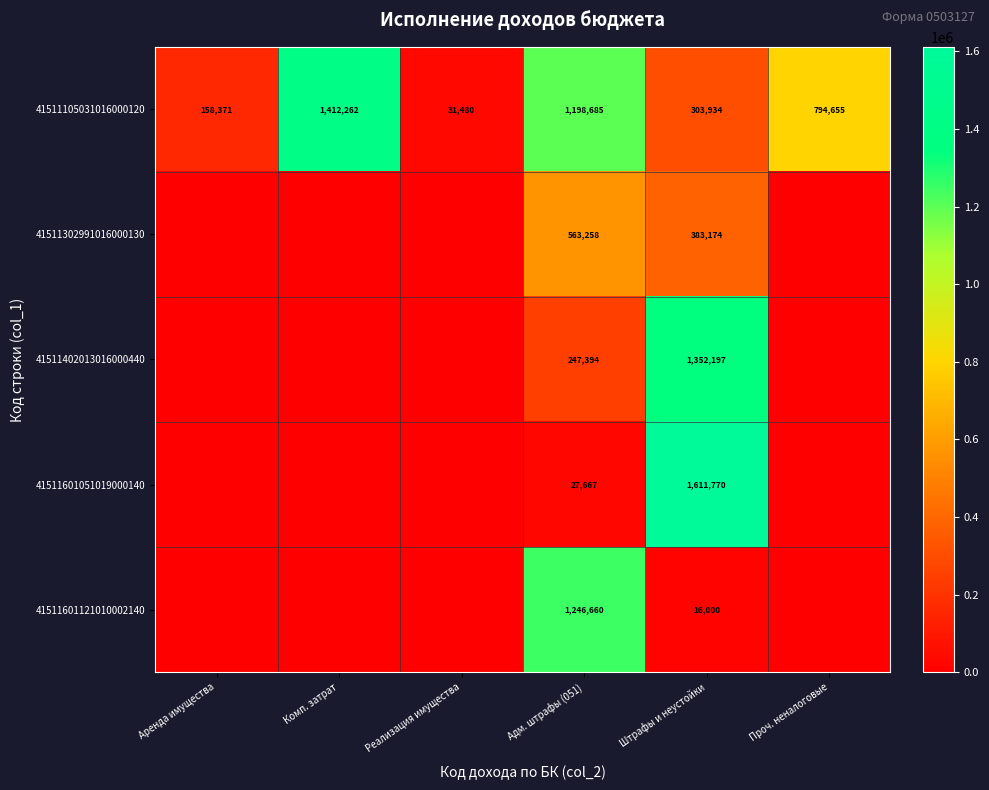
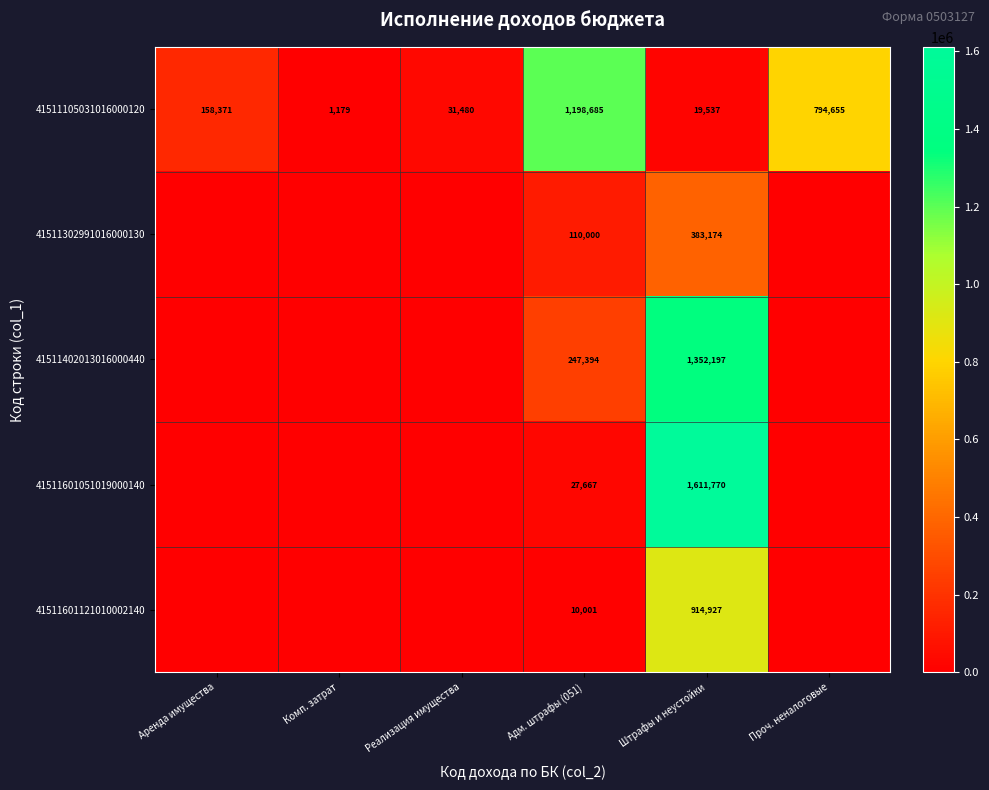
  {
    "41511105031016000120": {
      "Аренда имущества": "158,371",
-     "Комп. затрат": "1,412,262",
+     "Комп. затрат": "1,179",
      "Реализация имущества": "31,480",
      "Адм. штрафы (051)": "1,198,685",
-     "Штрафы и неустойки": "303,934",
+     "Штрафы и неустойки": "19,537",
      "Проч. неналоговые": "794,655"
    },
    "41511302991016000130": {
-     "Адм. штрафы (051)": "563,258",
+     "Адм. штрафы (051)": "110,000",
      "Штрафы и неустойки": "383,174"
    },
    "41511402013016000440": {
      "Адм. штрафы (051)": "247,394",
      "Штрафы и неустойки": "1,352,197"
    },
    "41511601051019000140": {
      "Адм. штрафы (051)": "27,667",
      "Штрафы и неустойки": "1,611,770"
    },
    "41511601121010002140": {
-     "Адм. штрафы (051)": "1,246,660",
-     "Штрафы и неустойки": "16,000"
+     "Адм. штрафы (051)": "10,001",
+     "Штрафы и неустойки": "914,927"
    }
  }
